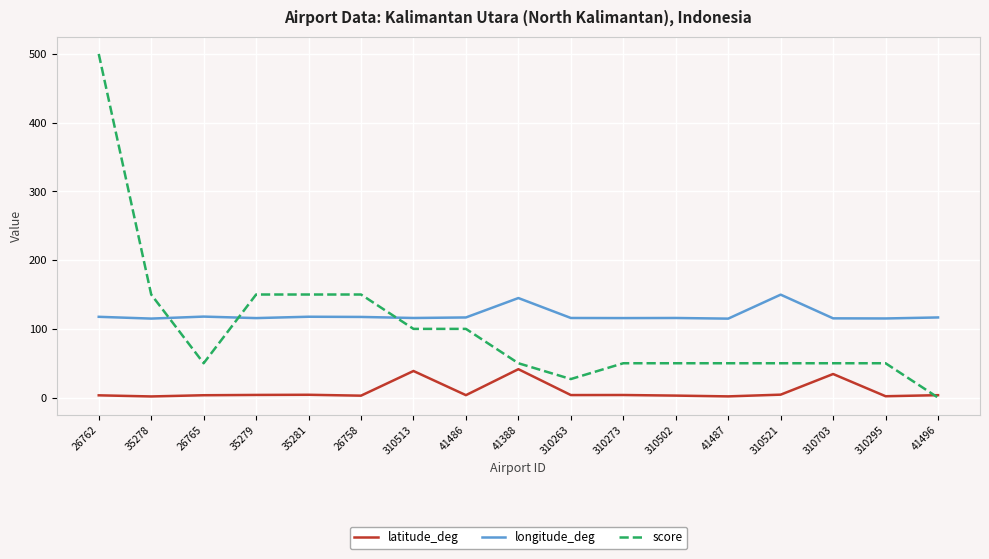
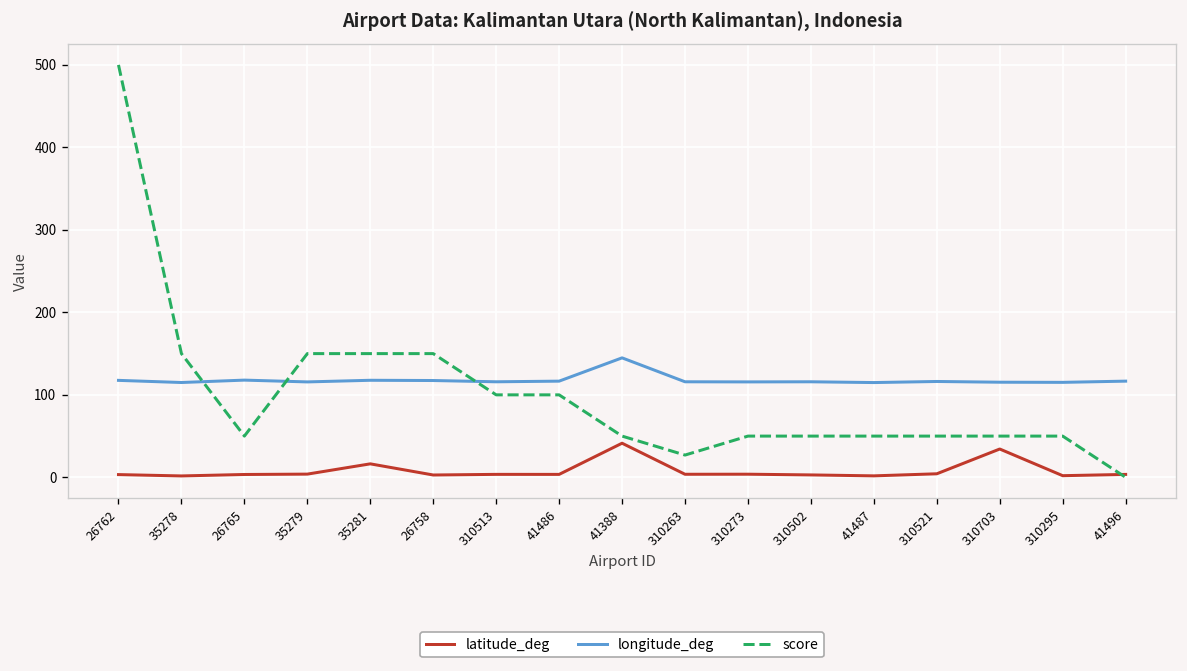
  {
    "latitude_deg": {
      "26762": 0,
      "35278": 0,
      "26765": 0,
      "35279": 0,
-     "35281": 0,
+     "35281": 20,
      "26758": 0,
-     "310513": 40,
+     "310513": 0,
      "41486": 0,
      "41388": 40,
      "310263": 0,
      "310273": 0,
      "310502": 0,
      "41487": 0,
      "310521": 0,
      "310703": 30,
      "310295": 0
    },
    "longitude_deg": {
      "26762": 120,
      "35278": 110,
      "26765": 120,
      "35279": 120,
      "35281": 120,
      "26758": 120,
      "310513": 120,
      "41486": 120,
      "41388": 140,
      "310263": 120,
      "310273": 120,
      "310502": 120,
      "41487": 110,
-     "310521": 150,
+     "310521": 120,
      "310703": 120,
      "310295": 120,
      "41496": 120
    },
    "score": {
      "26762": 500,
      "35278": 150,
      "26765": 50,
      "35279": 150,
      "35281": 150,
      "26758": 150,
      "310513": 100,
      "41486": 100,
      "41388": 50,
      "310263": 30,
      "310273": 50,
      "310502": 50,
      "41487": 50,
      "310521": 50,
      "310703": 50,
      "310295": 50
    }
  }
